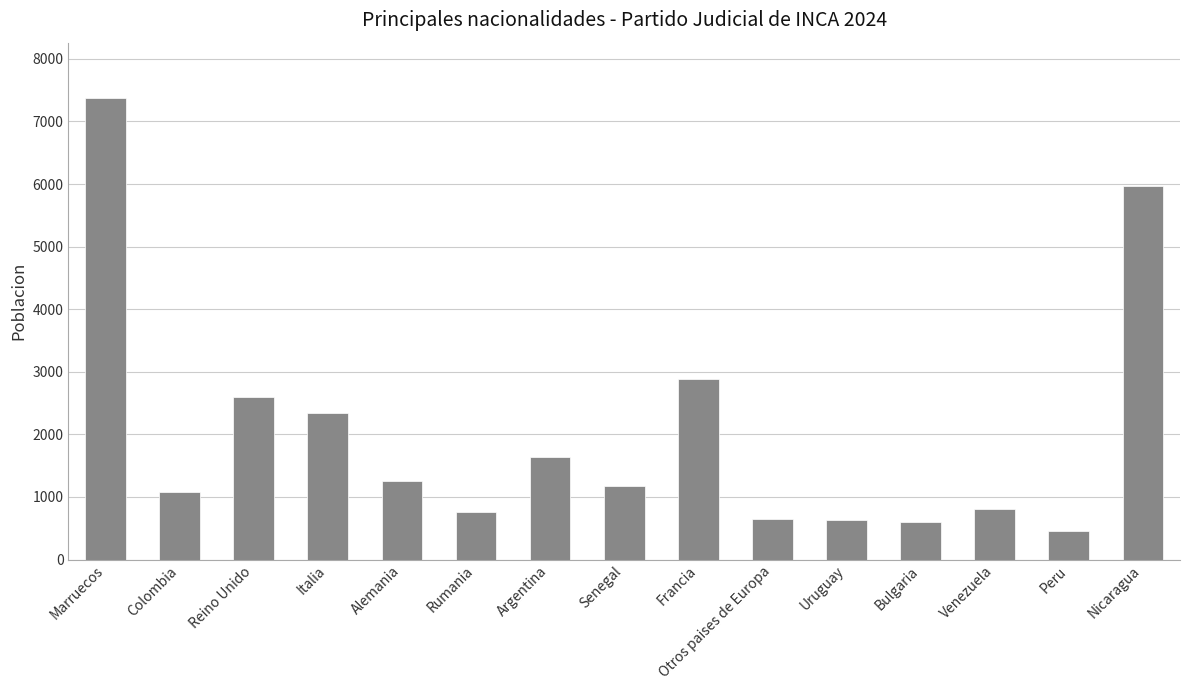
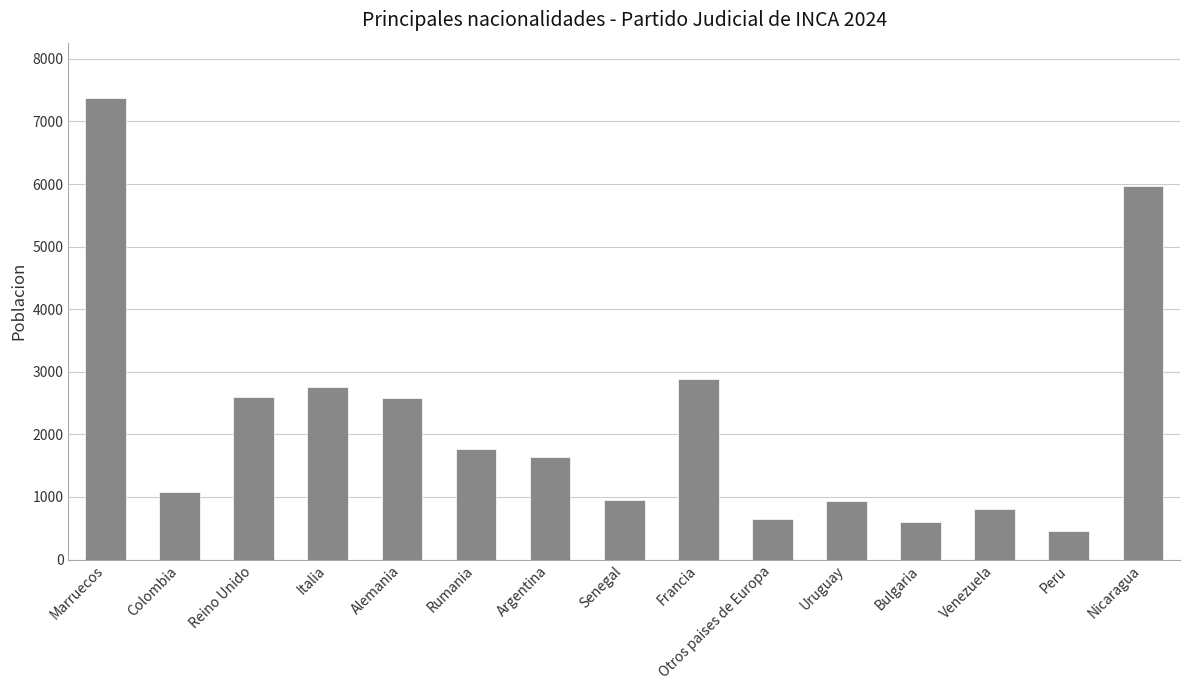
  {
    "Marruecos": 7400,
    "Colombia": 1100,
    "Reino Unido": 2600,
-   "Italia": 2300,
-   "Alemania": 1300,
-   "Rumania": 800,
+   "Italia": 2800,
+   "Alemania": 2600,
+   "Rumania": 1800,
    "Argentina": 1600,
-   "Senegal": 1200,
+   "Senegal": 1000,
    "Francia": 2900,
    "Otros paises de Europa": 600,
-   "Uruguay": 600,
+   "Uruguay": 900,
    "Bulgaria": 600,
    "Venezuela": 800,
    "Peru": 500,
    "Nicaragua": 6000
  }
